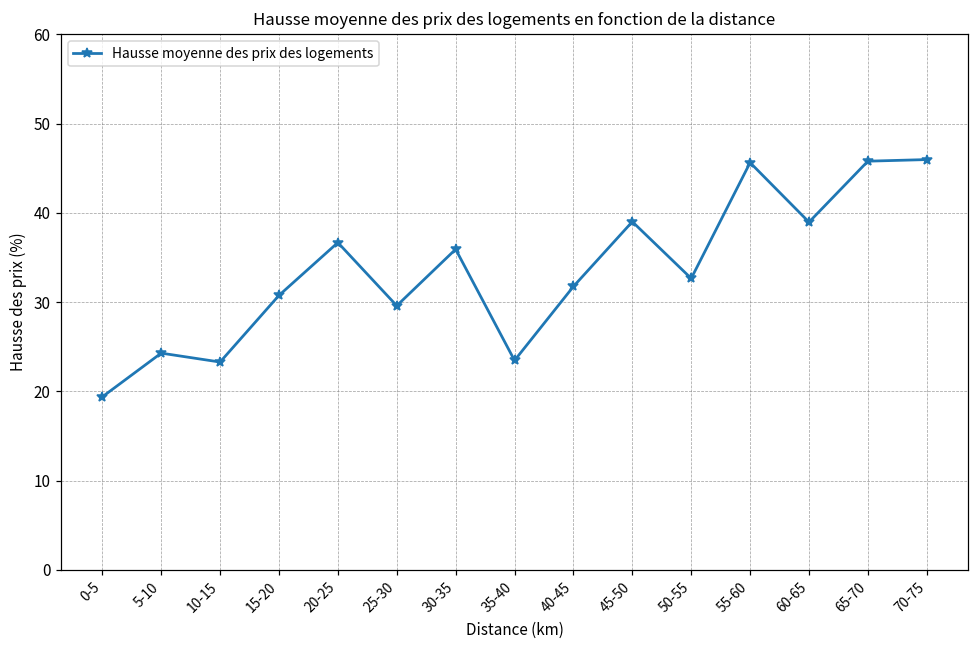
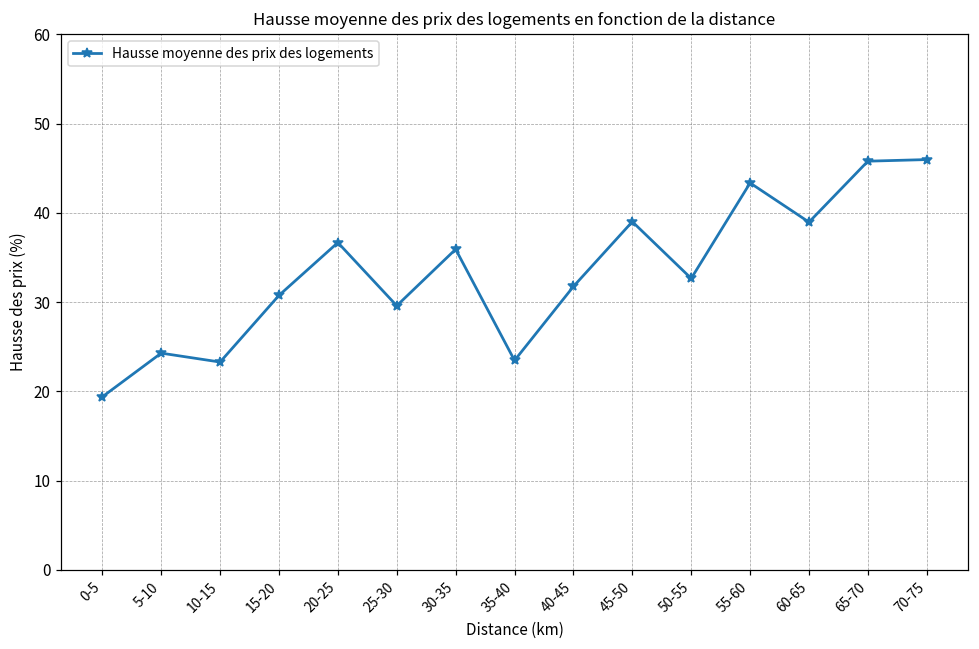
  {
    "0-5": 19,
    "5-10": 24,
    "10-15": 23,
    "15-20": 31,
    "20-25": 37,
    "25-30": 30,
    "30-35": 36,
    "35-40": 23,
    "40-45": 32,
    "45-50": 39,
    "50-55": 33,
-   "55-60": 46,
+   "55-60": 43,
    "60-65": 39,
    "65-70": 46,
    "70-75": 46
  }
